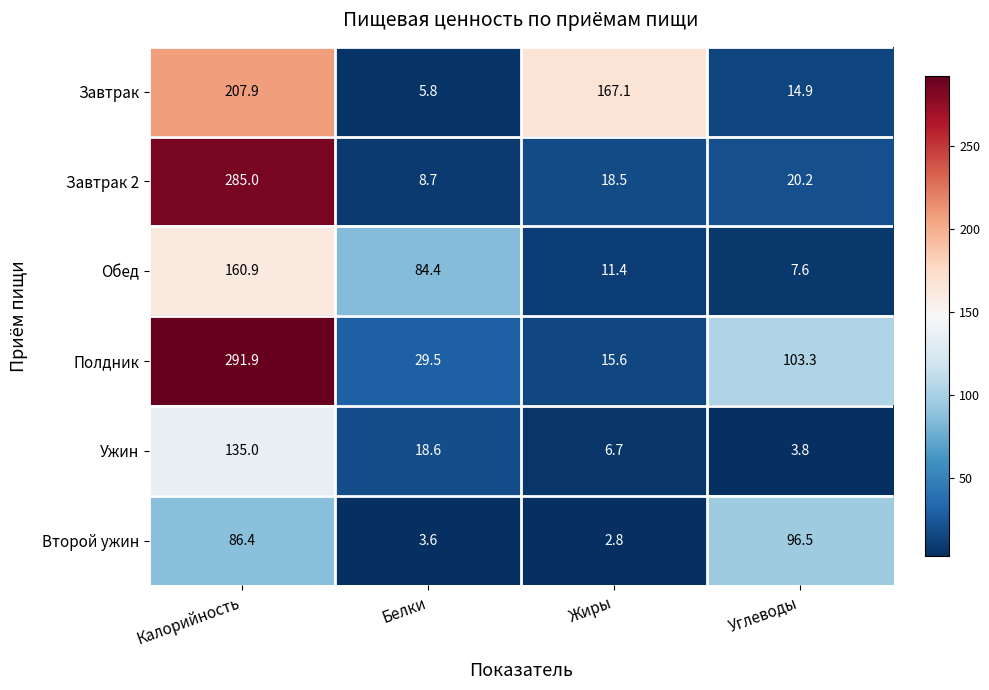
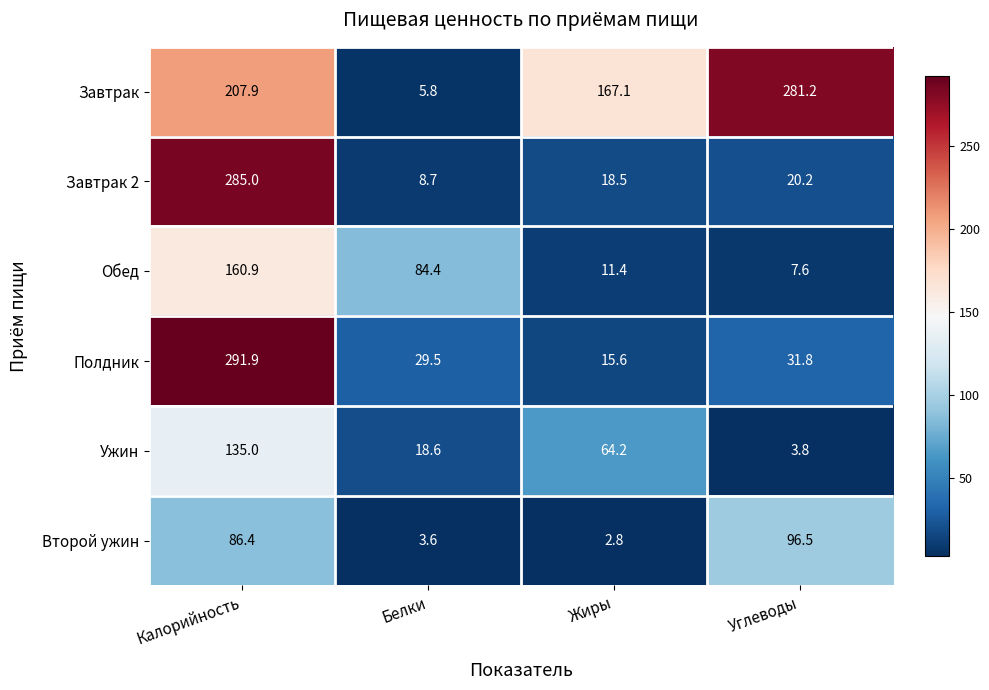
  {
    "Завтрак": {
      "Калорийность": 207.9,
      "Белки": 5.8,
      "Жиры": 167.1,
-     "Углеводы": 14.9
+     "Углеводы": 281.2
    },
    "Завтрак 2": {
      "Калорийность": 285.0,
      "Белки": 8.7,
      "Жиры": 18.5,
      "Углеводы": 20.2
    },
    "Обед": {
      "Калорийность": 160.9,
      "Белки": 84.4,
      "Жиры": 11.4,
      "Углеводы": 7.6
    },
    "Полдник": {
      "Калорийность": 291.9,
      "Белки": 29.5,
      "Жиры": 15.6,
-     "Углеводы": 103.3
+     "Углеводы": 31.8
    },
    "Ужин": {
      "Калорийность": 135.0,
      "Белки": 18.6,
-     "Жиры": 6.7,
+     "Жиры": 64.2,
      "Углеводы": 3.8
    },
    "Второй ужин": {
      "Калорийность": 86.4,
      "Белки": 3.6,
      "Жиры": 2.8,
      "Углеводы": 96.5
    }
  }
